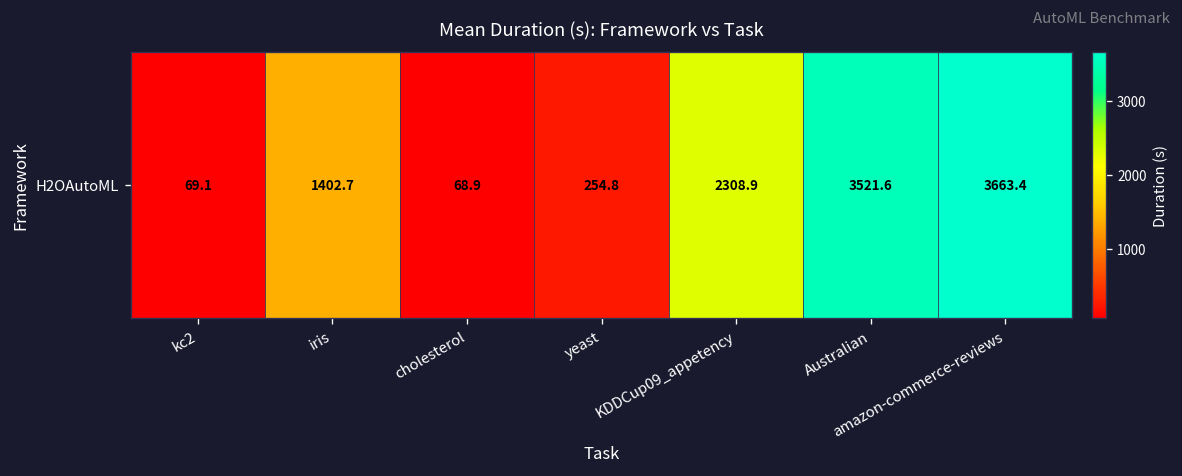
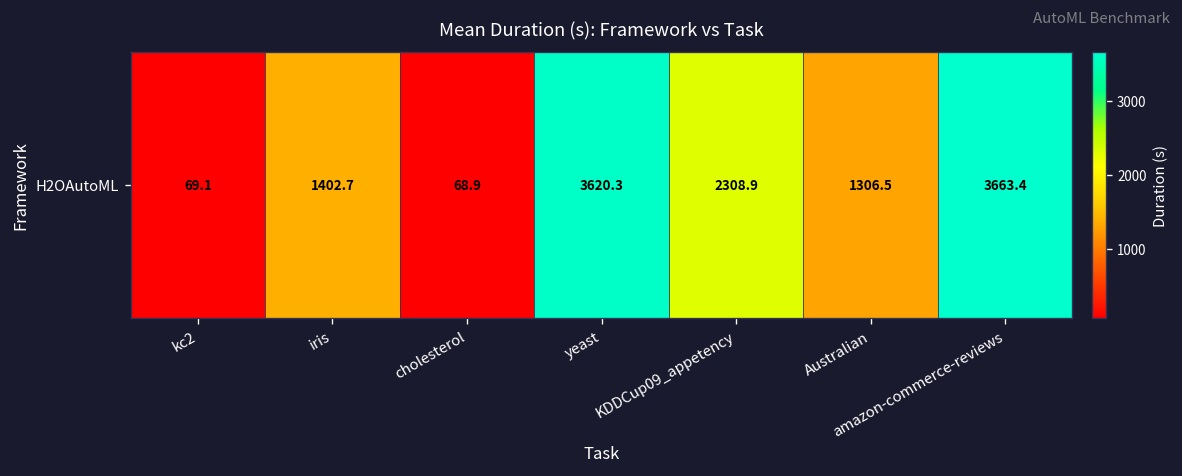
  {
    "H2OAutoML": {
      "kc2": 69.1,
      "iris": 1402.7,
      "cholesterol": 68.9,
-     "yeast": 254.8,
+     "yeast": 3620.3,
      "KDDCup09_appetency": 2308.9,
-     "Australian": 3521.6,
+     "Australian": 1306.5,
      "amazon-commerce-reviews": 3663.4
    }
  }
